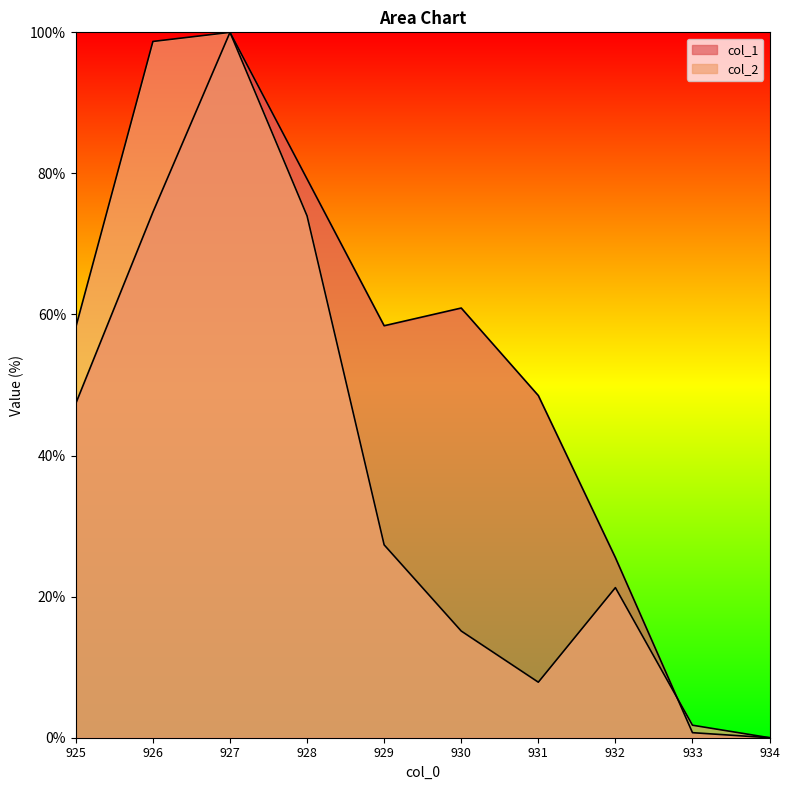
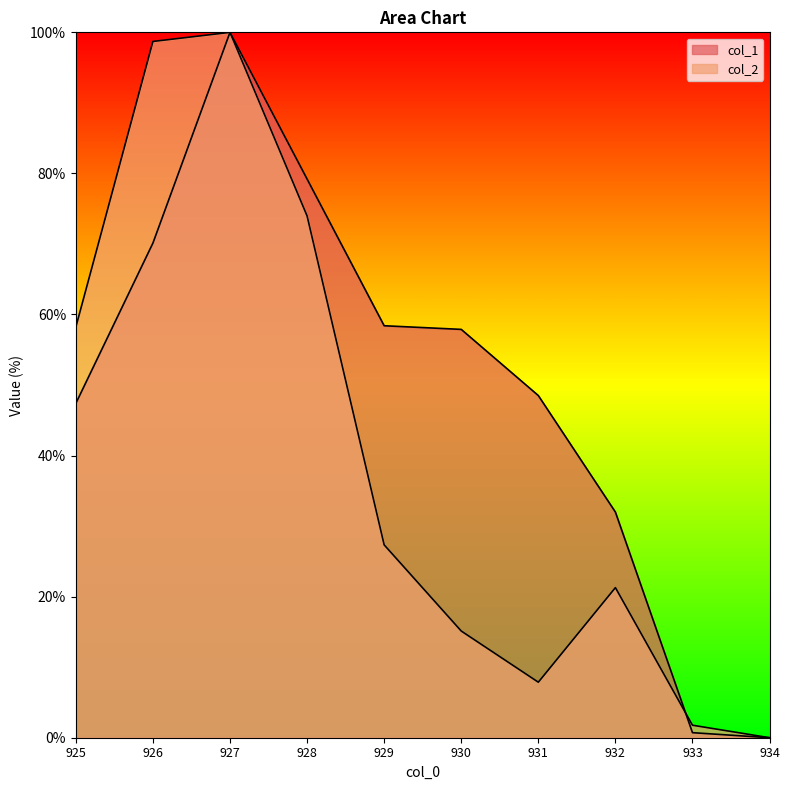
  {
    "col_1": {
      "925": "47%",
-     "926": "75%",
+     "926": "70%",
      "928": "79%",
      "929": "58%",
-     "930": "61%",
+     "930": "58%",
      "931": "49%",
-     "932": "26%",
+     "932": "32%",
      "933": "1%"
    },
    "col_2": {
      "925": "58%",
      "926": "99%",
      "928": "74%",
      "929": "27%",
      "930": "15%",
      "931": "8%",
      "932": "21%",
      "933": "2%"
    }
  }
